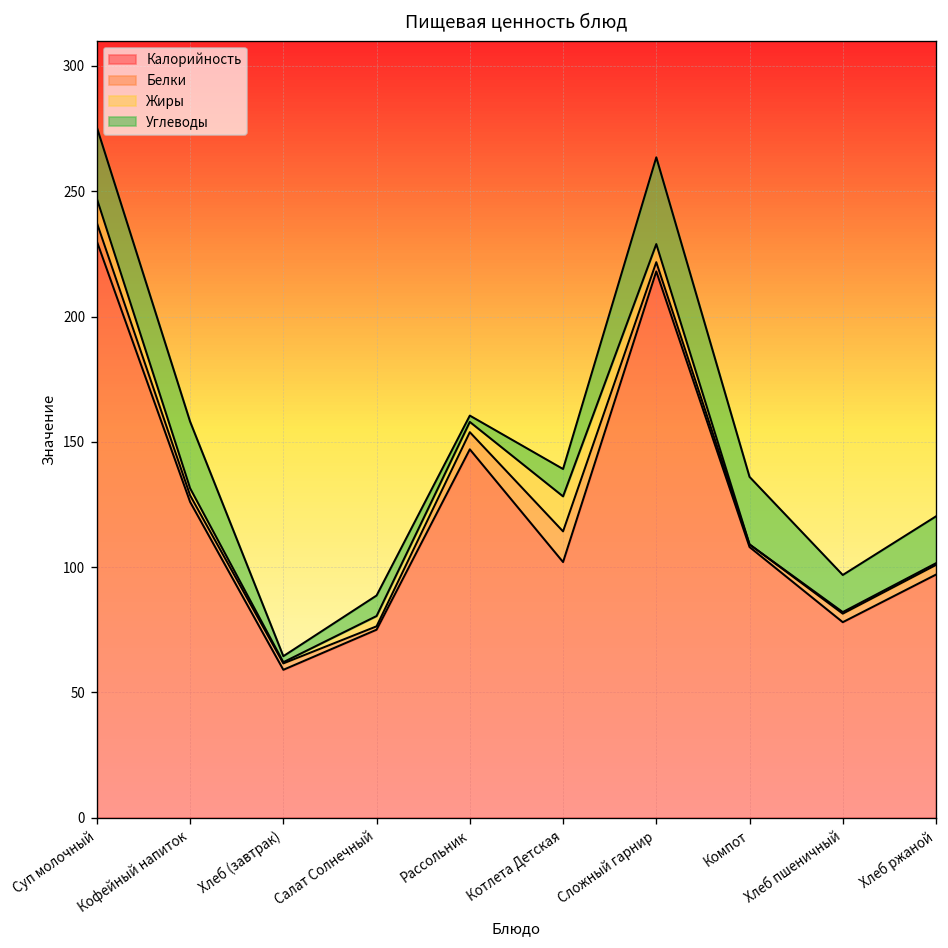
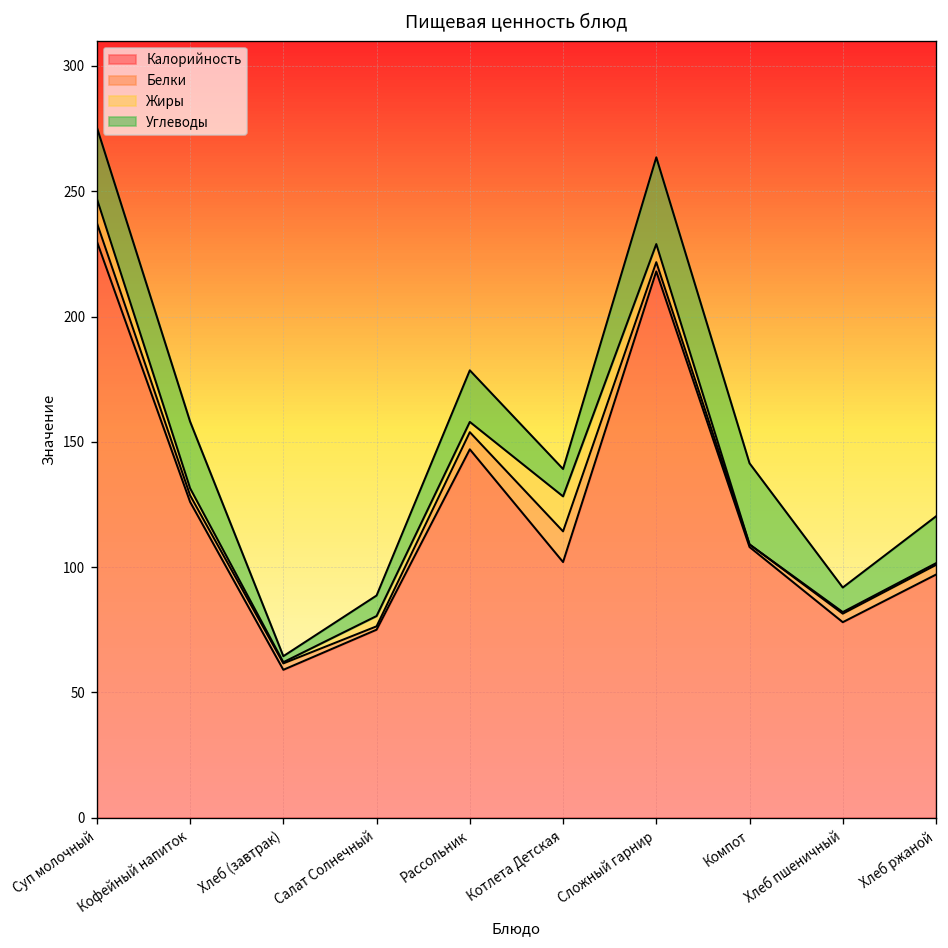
  {
    "Углеводы": {
      "Суп молочный": 28,
      "Кофейный напиток": 27,
      "Хлеб (завтрак)": 2,
      "Салат Солнечный": 8,
-     "Рассольник": 3,
+     "Рассольник": 21,
      "Котлета Детская": 11,
      "Сложный гарнир": 35,
-     "Компот": 27,
-     "Хлеб пшеничный": 15,
+     "Компот": 32,
+     "Хлеб пшеничный": 10,
      "Хлеб ржаной": 19
    }
  }
